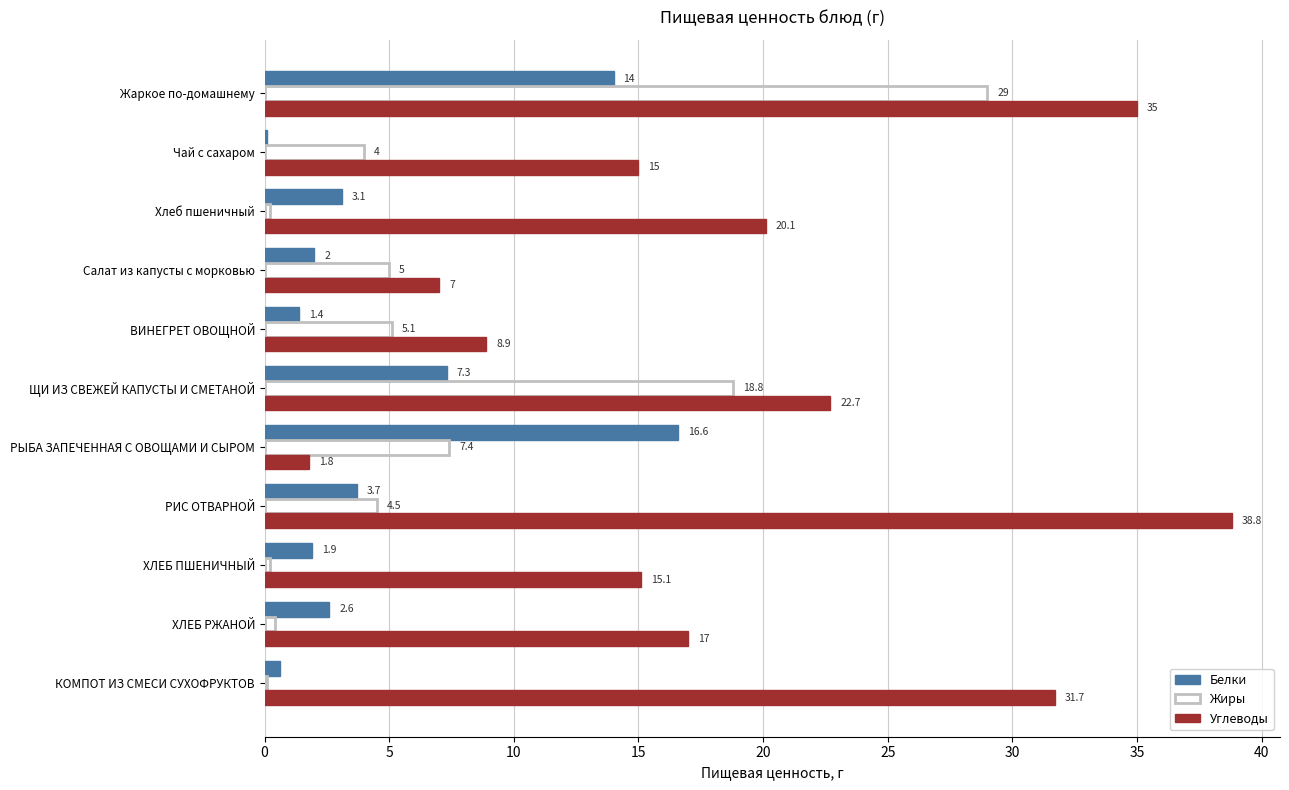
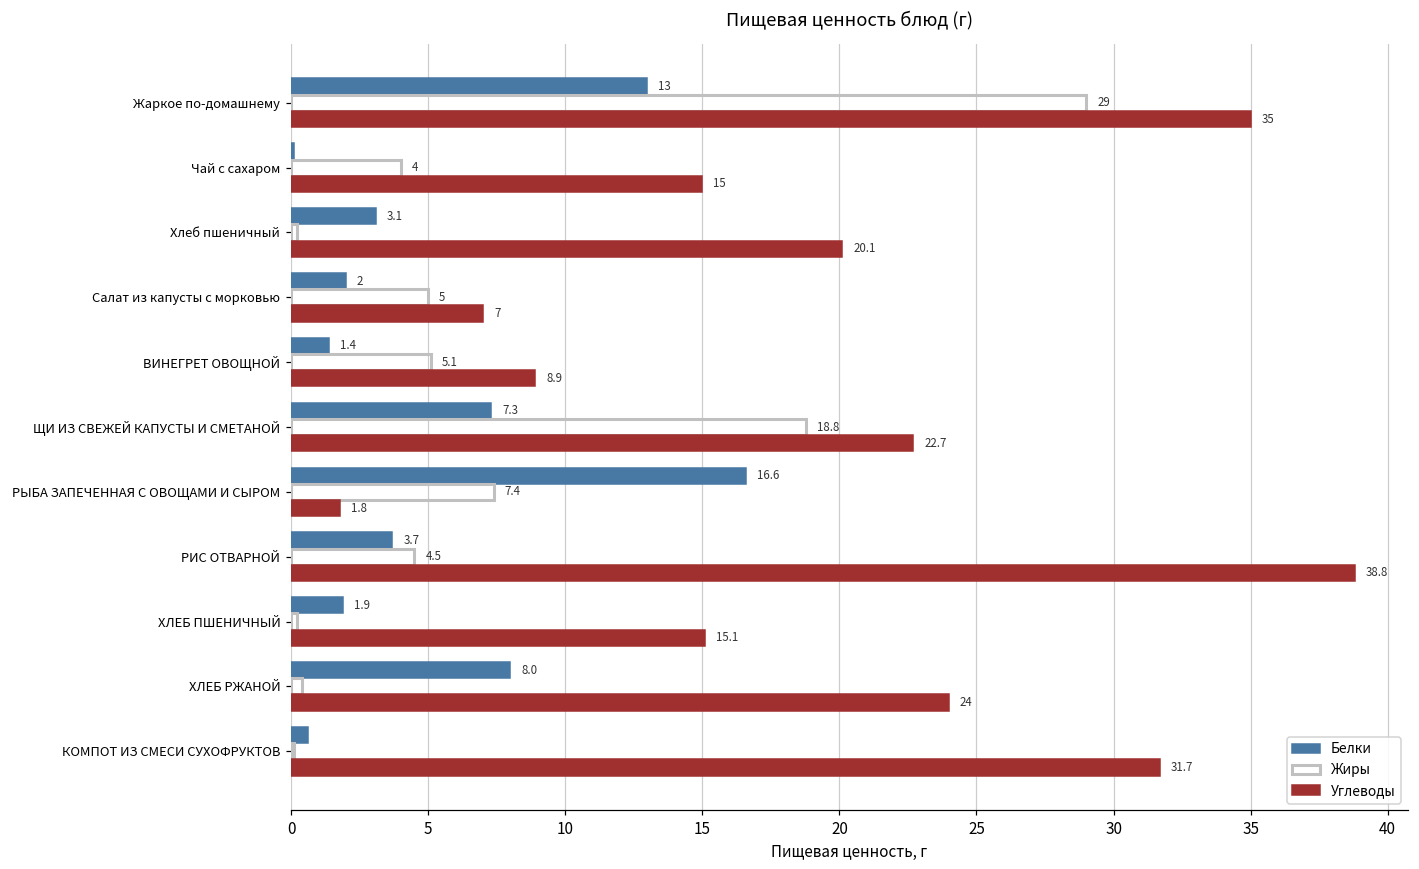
  {
    "Белки": {
-     "Жаркое по-домашнему": 14,
+     "Жаркое по-домашнему": 13,
      "Хлеб пшеничный": 3.1,
      "Салат из капусты с морковью": 2,
      "ВИНЕГРЕТ ОВОЩНОЙ": 1.4,
      "ЩИ ИЗ СВЕЖЕЙ КАПУСТЫ И СМЕТАНОЙ": 7.3,
      "РЫБА ЗАПЕЧЕННАЯ С ОВОЩАМИ И СЫРОМ": 16.6,
      "РИС ОТВАРНОЙ": 3.7,
      "ХЛЕБ ПШЕНИЧНЫЙ": 1.9,
-     "ХЛЕБ РЖАНОЙ": 2.6
+     "ХЛЕБ РЖАНОЙ": 8.0
    },
    "Жиры": {
      "Жаркое по-домашнему": 29,
      "Чай с сахаром": 4,
      "Салат из капусты с морковью": 5,
      "ВИНЕГРЕТ ОВОЩНОЙ": 5.1,
      "ЩИ ИЗ СВЕЖЕЙ КАПУСТЫ И СМЕТАНОЙ": 18.8,
      "РЫБА ЗАПЕЧЕННАЯ С ОВОЩАМИ И СЫРОМ": 7.4,
      "РИС ОТВАРНОЙ": 4.5
    },
    "Углеводы": {
      "Жаркое по-домашнему": 35,
      "Чай с сахаром": 15,
      "Хлеб пшеничный": 20.1,
      "Салат из капусты с морковью": 7,
      "ВИНЕГРЕТ ОВОЩНОЙ": 8.9,
      "ЩИ ИЗ СВЕЖЕЙ КАПУСТЫ И СМЕТАНОЙ": 22.7,
      "РЫБА ЗАПЕЧЕННАЯ С ОВОЩАМИ И СЫРОМ": 1.8,
      "РИС ОТВАРНОЙ": 38.8,
      "ХЛЕБ ПШЕНИЧНЫЙ": 15.1,
-     "ХЛЕБ РЖАНОЙ": 17,
+     "ХЛЕБ РЖАНОЙ": 24,
      "КОМПОТ ИЗ СМЕСИ СУХОФРУКТОВ": 31.7
    }
  }
